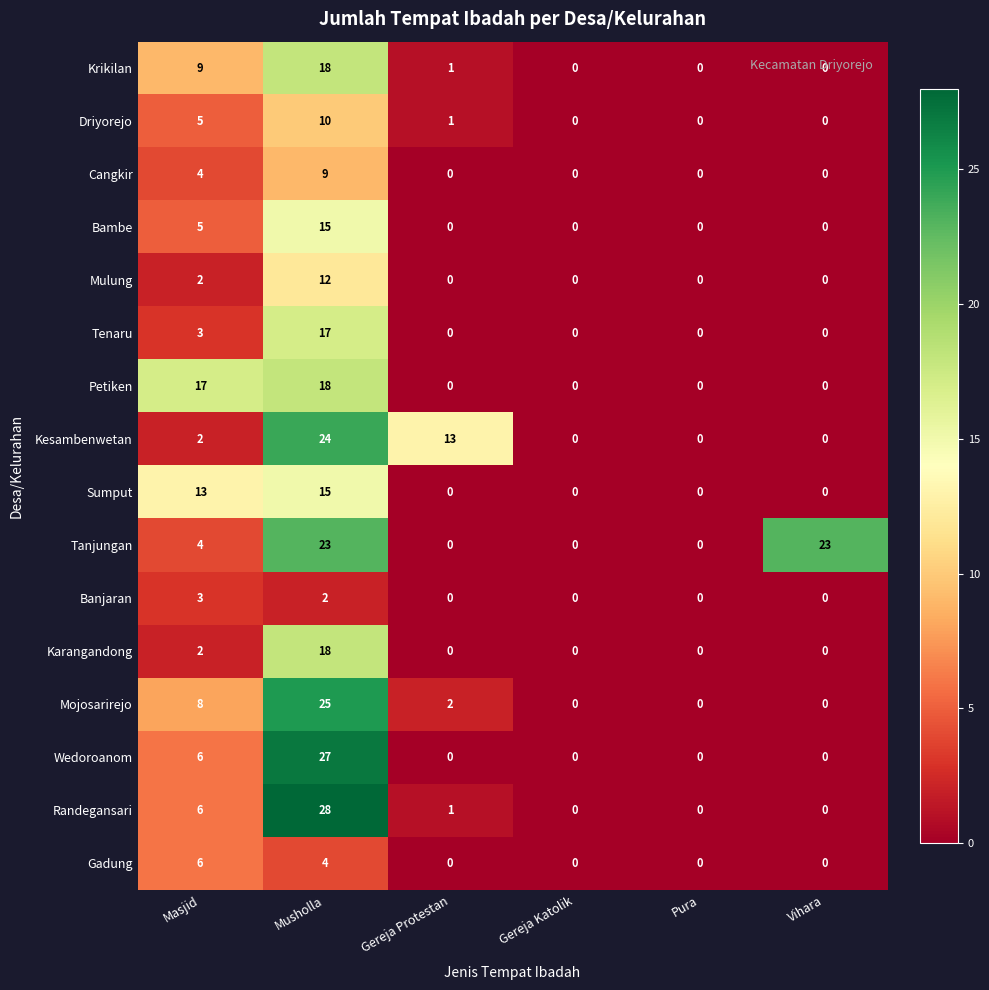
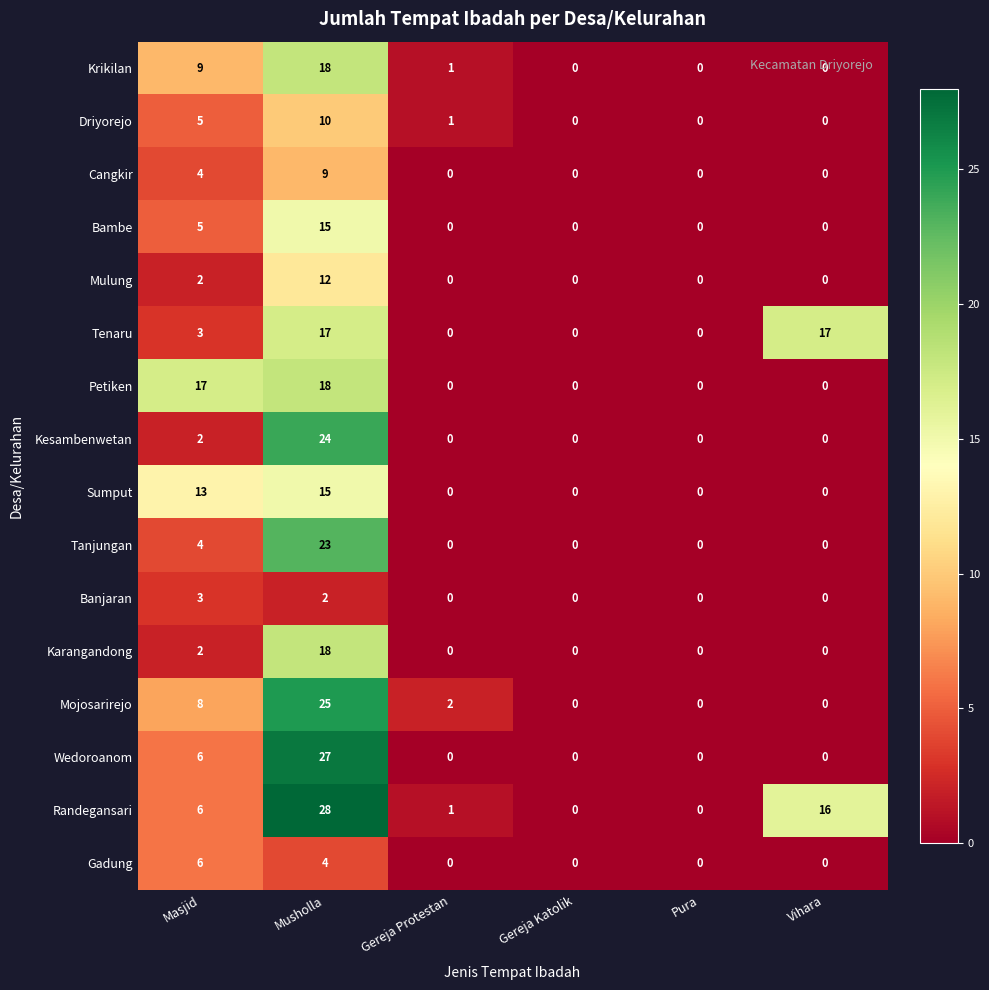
  {
    "Krikilan": {
      "Masjid": 9,
      "Musholla": 18,
      "Gereja Protestan": 1,
      "Gereja Katolik": 0,
      "Pura": 0
    },
    "Driyorejo": {
      "Masjid": 5,
      "Musholla": 10,
      "Gereja Protestan": 1,
      "Gereja Katolik": 0,
      "Pura": 0,
      "Vihara": 0
    },
    "Cangkir": {
      "Masjid": 4,
      "Musholla": 9,
      "Gereja Protestan": 0,
      "Gereja Katolik": 0,
      "Pura": 0,
      "Vihara": 0
    },
    "Bambe": {
      "Masjid": 5,
      "Musholla": 15,
      "Gereja Protestan": 0,
      "Gereja Katolik": 0,
      "Pura": 0,
      "Vihara": 0
    },
    "Mulung": {
      "Masjid": 2,
      "Musholla": 12,
      "Gereja Protestan": 0,
      "Gereja Katolik": 0,
      "Pura": 0,
      "Vihara": 0
    },
    "Tenaru": {
      "Masjid": 3,
      "Musholla": 17,
      "Gereja Protestan": 0,
      "Gereja Katolik": 0,
      "Pura": 0,
-     "Vihara": 0
+     "Vihara": 17
    },
    "Petiken": {
      "Masjid": 17,
      "Musholla": 18,
      "Gereja Protestan": 0,
      "Gereja Katolik": 0,
      "Pura": 0,
      "Vihara": 0
    },
    "Kesambenwetan": {
      "Masjid": 2,
      "Musholla": 24,
-     "Gereja Protestan": 13,
+     "Gereja Protestan": 0,
      "Gereja Katolik": 0,
      "Pura": 0,
      "Vihara": 0
    },
    "Sumput": {
      "Masjid": 13,
      "Musholla": 15,
      "Gereja Protestan": 0,
      "Gereja Katolik": 0,
      "Pura": 0,
      "Vihara": 0
    },
    "Tanjungan": {
      "Masjid": 4,
      "Musholla": 23,
      "Gereja Protestan": 0,
      "Gereja Katolik": 0,
      "Pura": 0,
-     "Vihara": 23
+     "Vihara": 0
    },
    "Banjaran": {
      "Masjid": 3,
      "Musholla": 2,
      "Gereja Protestan": 0,
      "Gereja Katolik": 0,
      "Pura": 0,
      "Vihara": 0
    },
    "Karangandong": {
      "Masjid": 2,
      "Musholla": 18,
      "Gereja Protestan": 0,
      "Gereja Katolik": 0,
      "Pura": 0,
      "Vihara": 0
    },
    "Mojosarirejo": {
      "Masjid": 8,
      "Musholla": 25,
      "Gereja Protestan": 2,
      "Gereja Katolik": 0,
      "Pura": 0,
      "Vihara": 0
    },
    "Wedoroanom": {
      "Masjid": 6,
      "Musholla": 27,
      "Gereja Protestan": 0,
      "Gereja Katolik": 0,
      "Pura": 0,
      "Vihara": 0
    },
    "Randegansari": {
      "Masjid": 6,
      "Musholla": 28,
      "Gereja Protestan": 1,
      "Gereja Katolik": 0,
      "Pura": 0,
-     "Vihara": 0
+     "Vihara": 16
    },
    "Gadung": {
      "Masjid": 6,
      "Musholla": 4,
      "Gereja Protestan": 0,
      "Gereja Katolik": 0,
      "Pura": 0,
      "Vihara": 0
    }
  }
